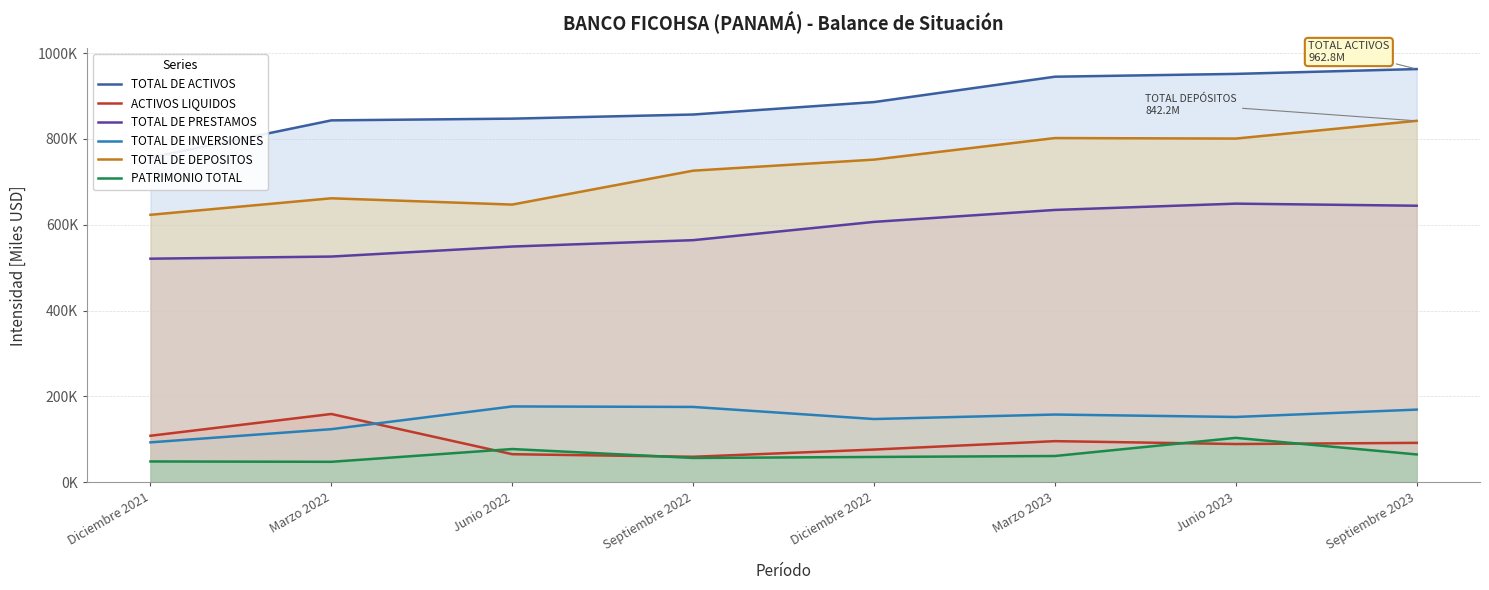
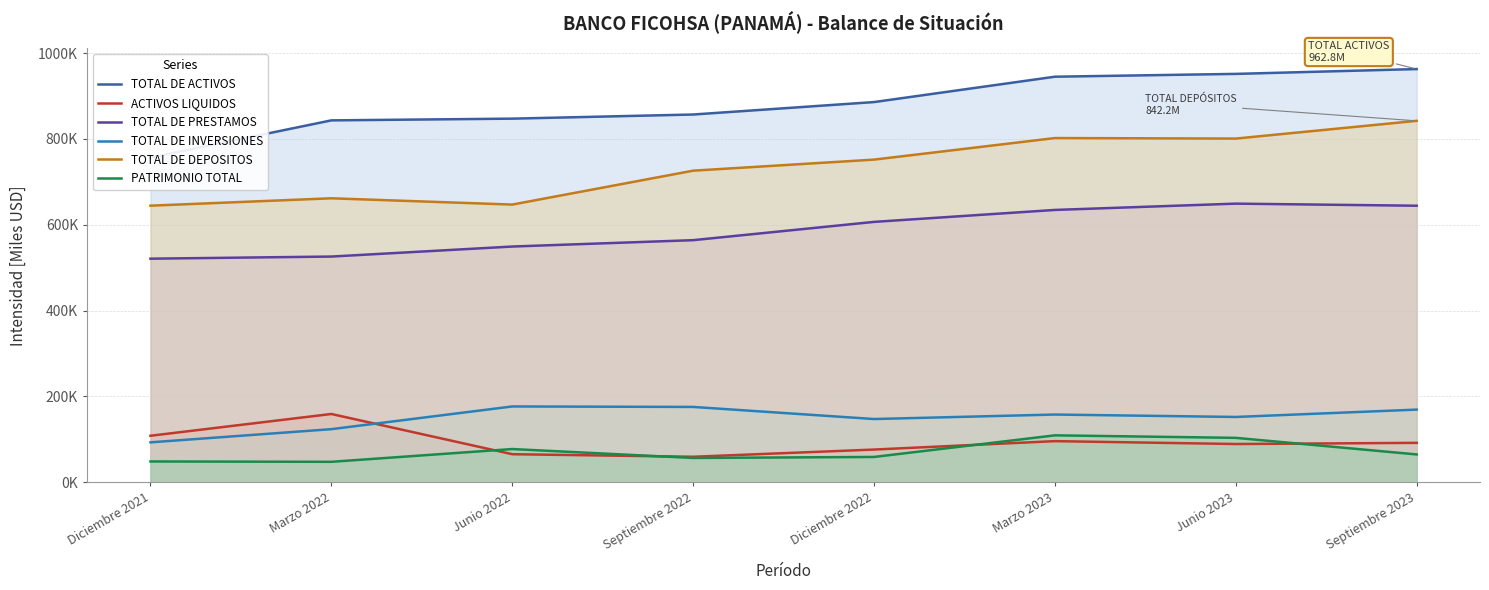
  {
    "ACTIVOS LIQUIDOS": {
      "Diciembre 2021": 110000,
      "Marzo 2022": 160000,
      "Junio 2022": 70000,
      "Diciembre 2022": 80000,
      "Marzo 2023": 100000,
      "Junio 2023": 90000,
      "Septiembre 2023": 90000
    },
    "TOTAL DE DEPOSITOS": {
-     "Diciembre 2021": 620000,
+     "Diciembre 2021": 640000,
      "Marzo 2022": 660000,
      "Junio 2022": 650000,
      "Septiembre 2022": 730000,
      "Diciembre 2022": 750000,
      "Marzo 2023": 800000,
      "Junio 2023": 800000
    },
    "PATRIMONIO TOTAL": {
      "Diciembre 2021": 50000,
      "Marzo 2022": 50000,
      "Junio 2022": 80000,
      "Diciembre 2022": 60000,
-     "Marzo 2023": 60000,
+     "Marzo 2023": 110000,
      "Junio 2023": 100000,
      "Septiembre 2023": 60000
    }
  }
